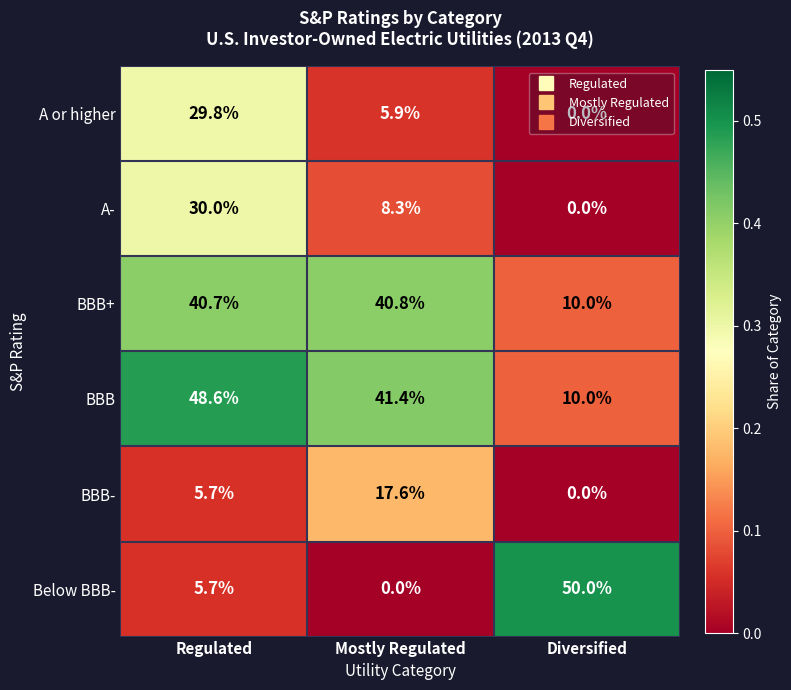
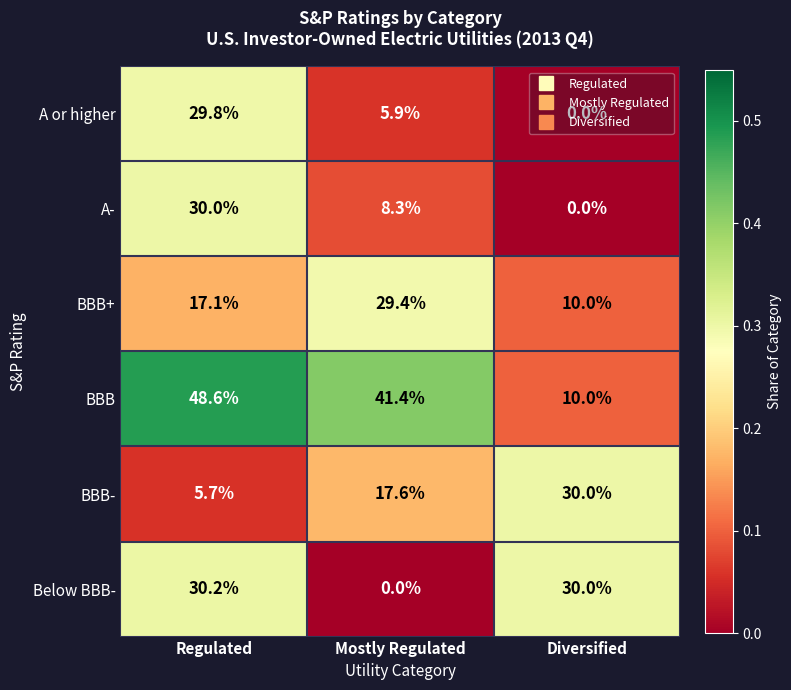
  {
    "A or higher": {
      "Regulated": "29.8%",
      "Mostly Regulated": "5.9%"
    },
    "A-": {
      "Regulated": "30.0%",
      "Mostly Regulated": "8.3%",
      "Diversified": "0.0%"
    },
    "BBB+": {
-     "Regulated": "40.7%",
-     "Mostly Regulated": "40.8%",
+     "Regulated": "17.1%",
+     "Mostly Regulated": "29.4%",
      "Diversified": "10.0%"
    },
    "BBB": {
      "Regulated": "48.6%",
      "Mostly Regulated": "41.4%",
      "Diversified": "10.0%"
    },
    "BBB-": {
      "Regulated": "5.7%",
      "Mostly Regulated": "17.6%",
-     "Diversified": "0.0%"
+     "Diversified": "30.0%"
    },
    "Below BBB-": {
-     "Regulated": "5.7%",
+     "Regulated": "30.2%",
      "Mostly Regulated": "0.0%",
-     "Diversified": "50.0%"
+     "Diversified": "30.0%"
    }
  }
